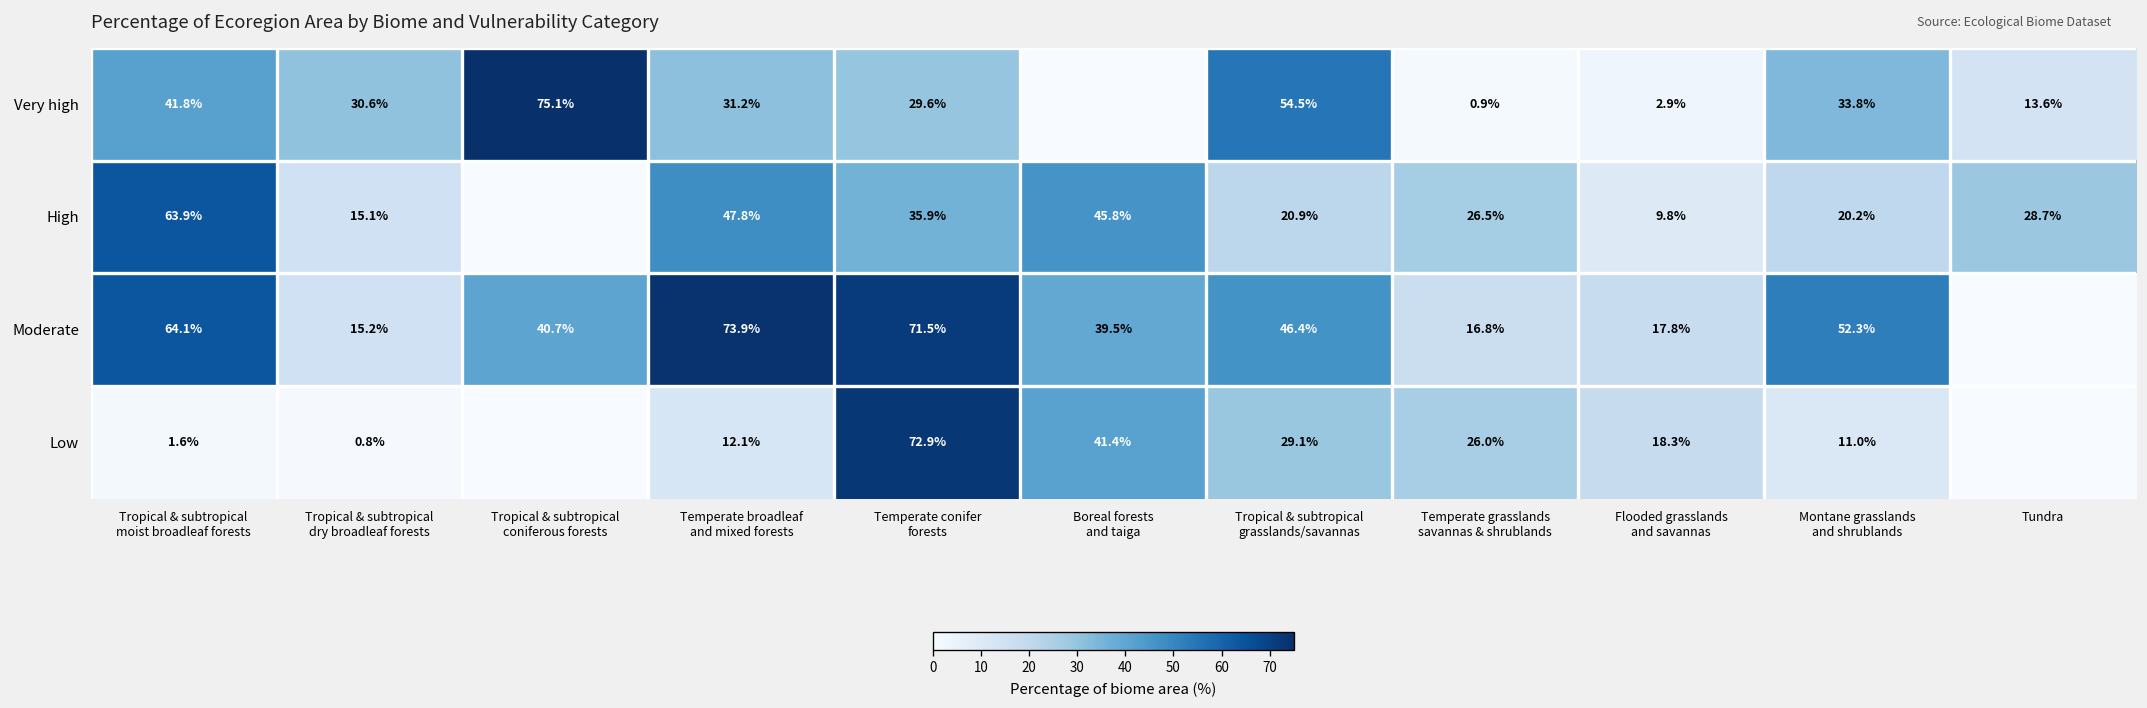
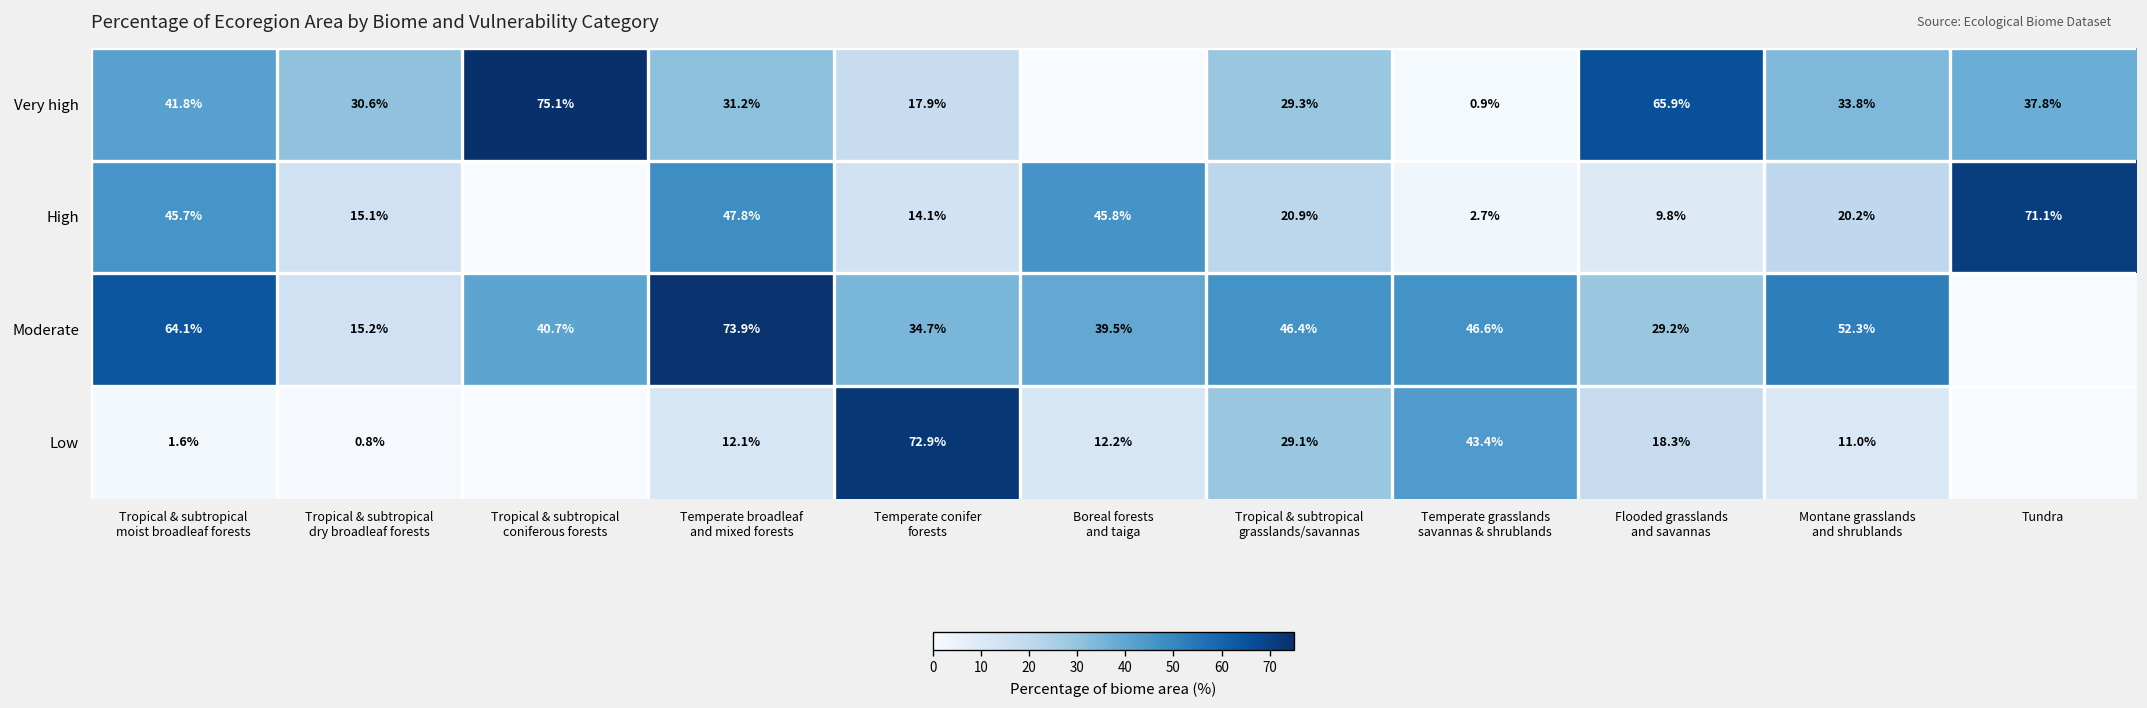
  {
    "Very high": {
      "Tropical & subtropical moist broadleaf forests": "41.8%",
      "Tropical & subtropical dry broadleaf forests": "30.6%",
      "Tropical & subtropical coniferous forests": "75.1%",
      "Temperate broadleaf and mixed forests": "31.2%",
-     "Temperate conifer forests": "29.6%",
-     "Tropical & subtropical grasslands/savannas": "54.5%",
+     "Temperate conifer forests": "17.9%",
+     "Tropical & subtropical grasslands/savannas": "29.3%",
      "Temperate grasslands savannas & shrublands": "0.9%",
-     "Flooded grasslands and savannas": "2.9%",
+     "Flooded grasslands and savannas": "65.9%",
      "Montane grasslands and shrublands": "33.8%",
-     "Tundra": "13.6%"
+     "Tundra": "37.8%"
    },
    "High": {
-     "Tropical & subtropical moist broadleaf forests": "63.9%",
+     "Tropical & subtropical moist broadleaf forests": "45.7%",
      "Tropical & subtropical dry broadleaf forests": "15.1%",
      "Temperate broadleaf and mixed forests": "47.8%",
-     "Temperate conifer forests": "35.9%",
+     "Temperate conifer forests": "14.1%",
      "Boreal forests and taiga": "45.8%",
      "Tropical & subtropical grasslands/savannas": "20.9%",
-     "Temperate grasslands savannas & shrublands": "26.5%",
+     "Temperate grasslands savannas & shrublands": "2.7%",
      "Flooded grasslands and savannas": "9.8%",
      "Montane grasslands and shrublands": "20.2%",
-     "Tundra": "28.7%"
+     "Tundra": "71.1%"
    },
    "Moderate": {
      "Tropical & subtropical moist broadleaf forests": "64.1%",
      "Tropical & subtropical dry broadleaf forests": "15.2%",
      "Tropical & subtropical coniferous forests": "40.7%",
      "Temperate broadleaf and mixed forests": "73.9%",
-     "Temperate conifer forests": "71.5%",
+     "Temperate conifer forests": "34.7%",
      "Boreal forests and taiga": "39.5%",
      "Tropical & subtropical grasslands/savannas": "46.4%",
-     "Temperate grasslands savannas & shrublands": "16.8%",
-     "Flooded grasslands and savannas": "17.8%",
+     "Temperate grasslands savannas & shrublands": "46.6%",
+     "Flooded grasslands and savannas": "29.2%",
      "Montane grasslands and shrublands": "52.3%"
    },
    "Low": {
      "Tropical & subtropical moist broadleaf forests": "1.6%",
      "Tropical & subtropical dry broadleaf forests": "0.8%",
      "Temperate broadleaf and mixed forests": "12.1%",
      "Temperate conifer forests": "72.9%",
-     "Boreal forests and taiga": "41.4%",
+     "Boreal forests and taiga": "12.2%",
      "Tropical & subtropical grasslands/savannas": "29.1%",
-     "Temperate grasslands savannas & shrublands": "26.0%",
+     "Temperate grasslands savannas & shrublands": "43.4%",
      "Flooded grasslands and savannas": "18.3%",
      "Montane grasslands and shrublands": "11.0%"
    }
  }
